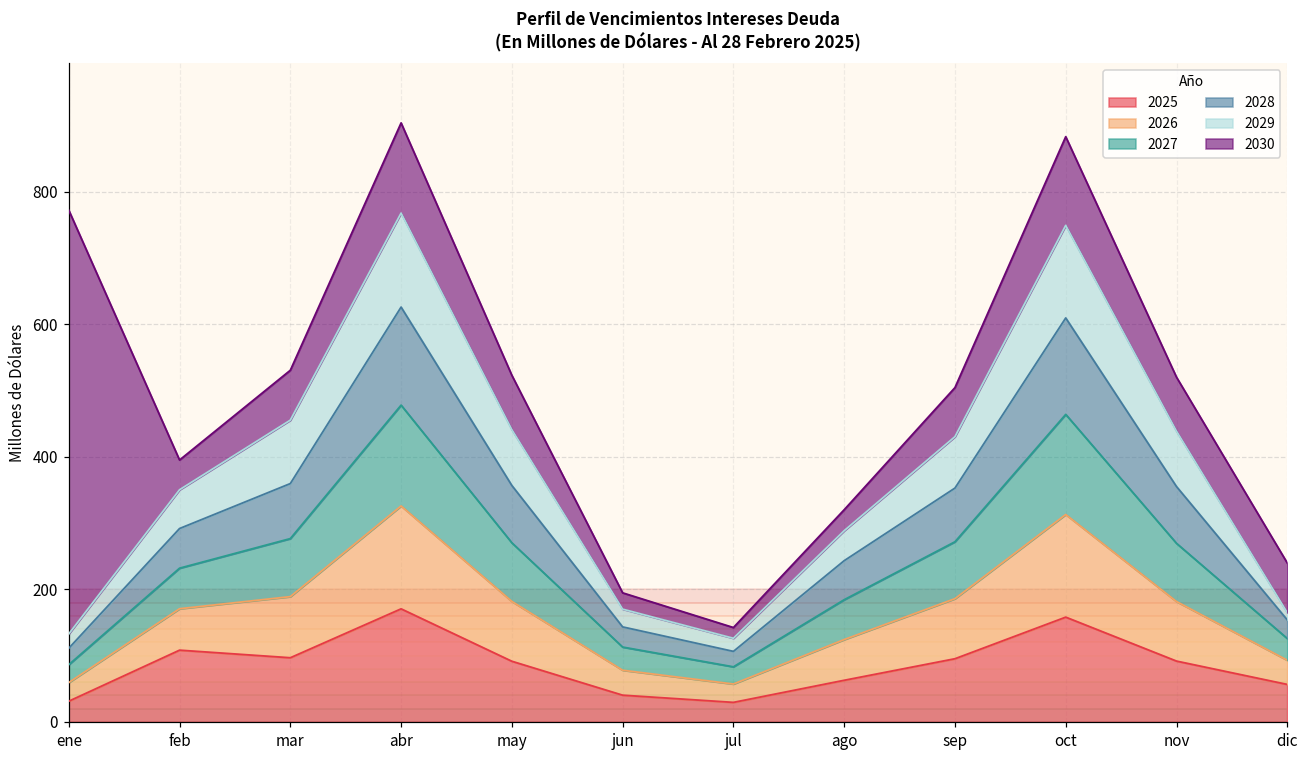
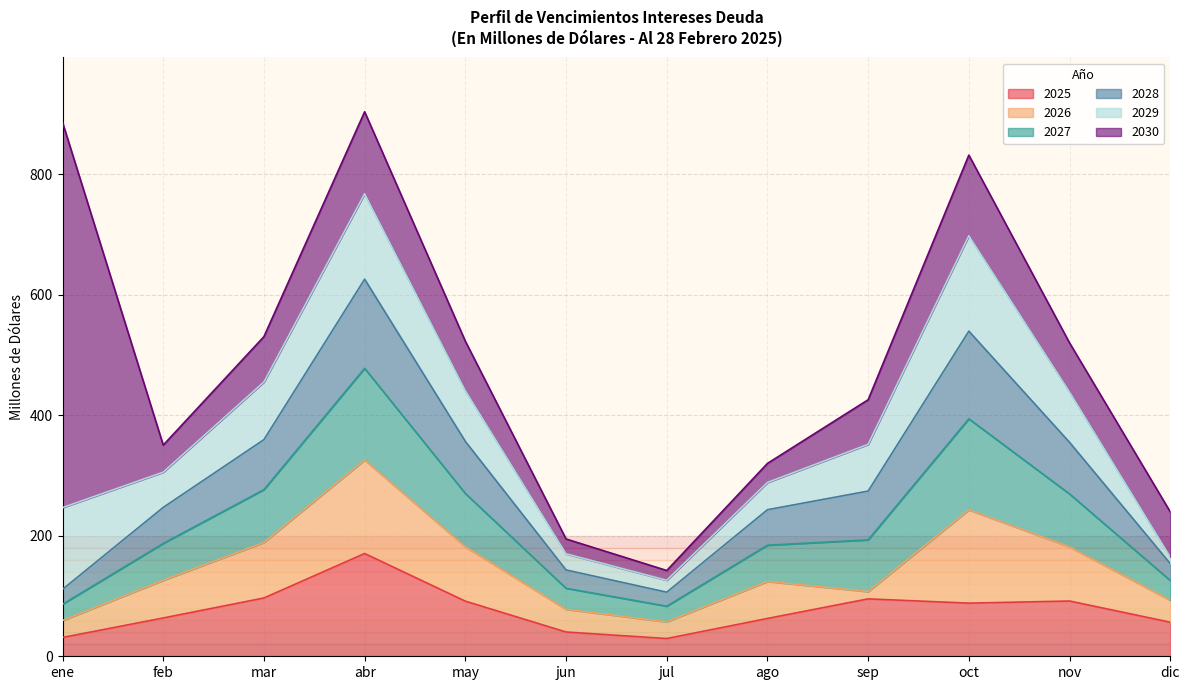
  {
    "2025": {
      "ene": 30,
-     "feb": 110,
+     "feb": 60,
      "mar": 100,
      "abr": 170,
      "may": 90,
      "jun": 40,
      "jul": 30,
      "ago": 60,
      "sep": 100,
-     "oct": 160,
+     "oct": 90,
      "nov": 90,
      "dic": 60
    },
    "2026": {
      "ene": 30,
      "feb": 60,
      "mar": 90,
      "abr": 160,
      "may": 90,
      "jun": 40,
      "jul": 30,
      "ago": 60,
-     "sep": 90,
+     "sep": 10,
      "oct": 150,
      "nov": 90,
      "dic": 40
    },
    "2029": {
-     "ene": 20,
+     "ene": 140,
      "feb": 60,
      "mar": 100,
      "abr": 140,
      "may": 80,
      "jun": 30,
      "jul": 20,
      "ago": 50,
      "sep": 80,
-     "oct": 140,
+     "oct": 160,
      "nov": 80,
      "dic": 10
    },
    "2030": {
      "ene": 640,
      "feb": 40,
      "mar": 80,
      "abr": 140,
      "may": 80,
      "jun": 20,
      "jul": 20,
      "ago": 30,
      "sep": 70,
      "oct": 130,
      "nov": 80,
      "dic": 70
    }
  }
